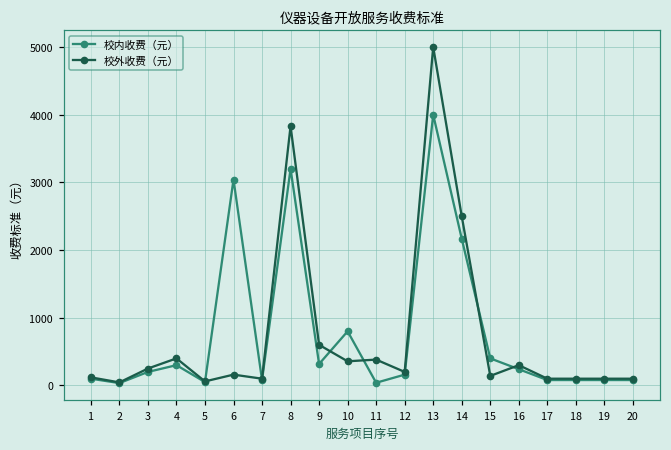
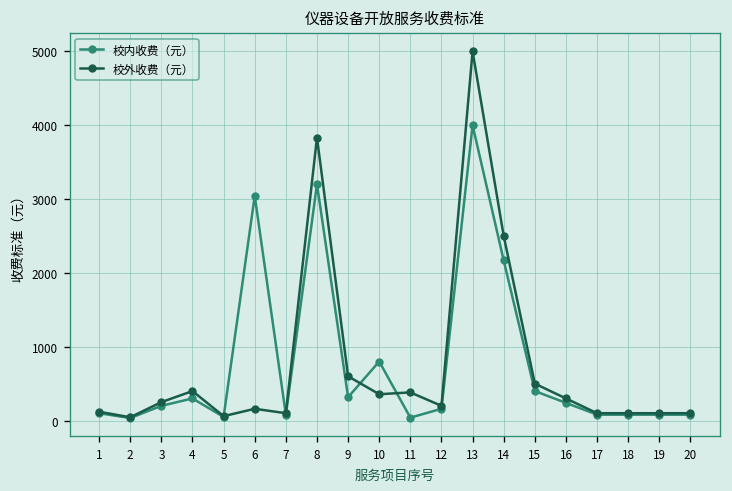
  {
    "校内收费（元）": {
      "3": 200,
      "4": 300,
      "6": 3000,
      "8": 3200,
      "9": 300,
      "10": 800,
      "11": 0,
      "13": 4000,
      "14": 2200,
      "15": 400,
      "16": 200
    },
    "校外收费（元）": {
      "3": 300,
      "4": 400,
      "6": 200,
      "8": 3800,
      "9": 600,
      "10": 400,
      "11": 400,
      "13": 5000,
      "14": 2500,
-     "15": 100,
+     "15": 500,
      "16": 300
    }
  }
